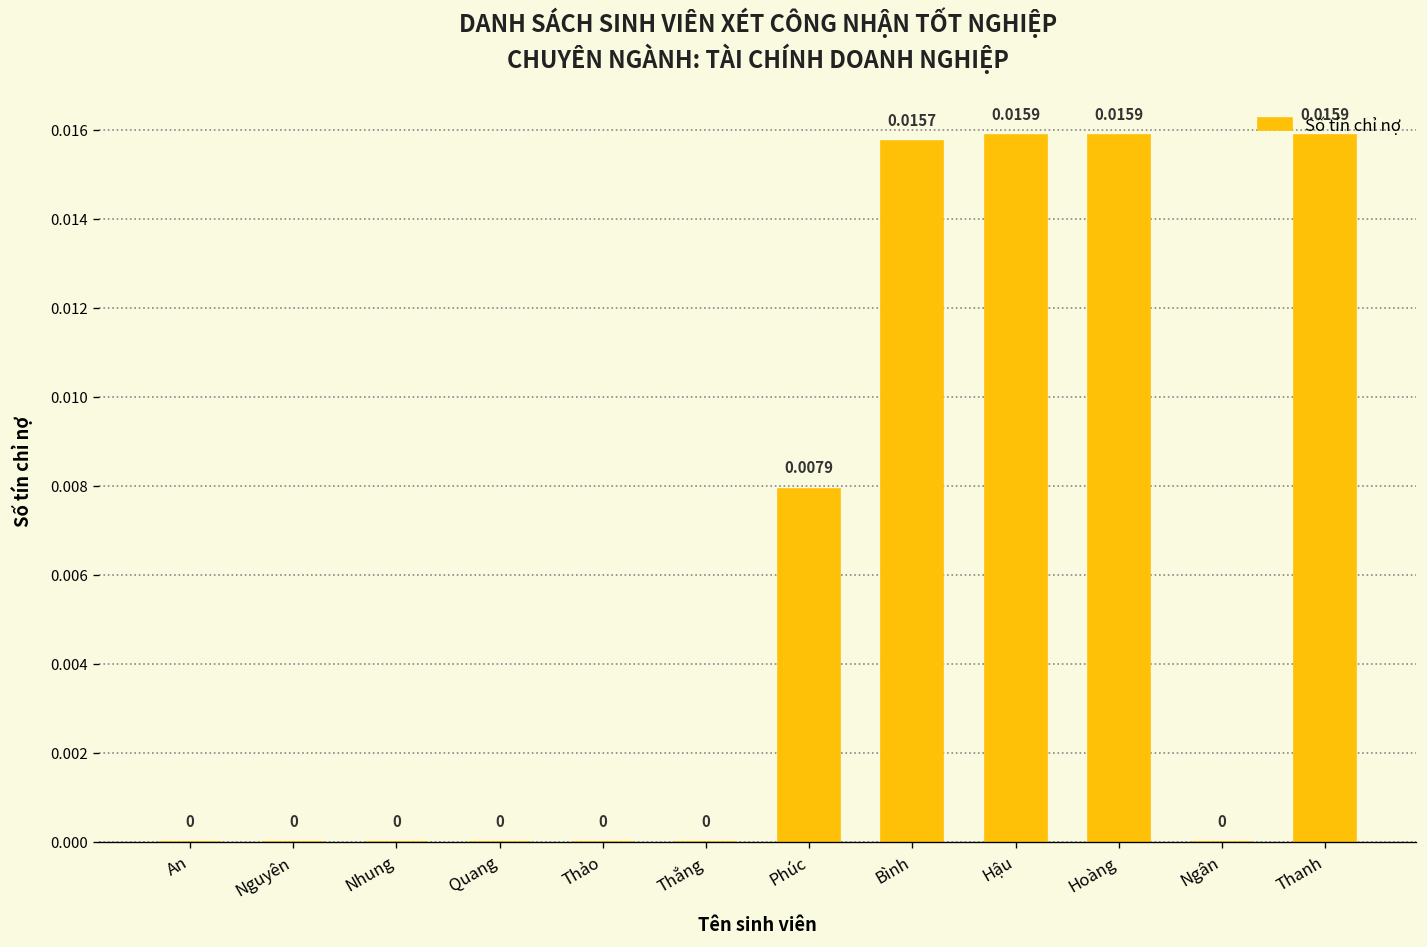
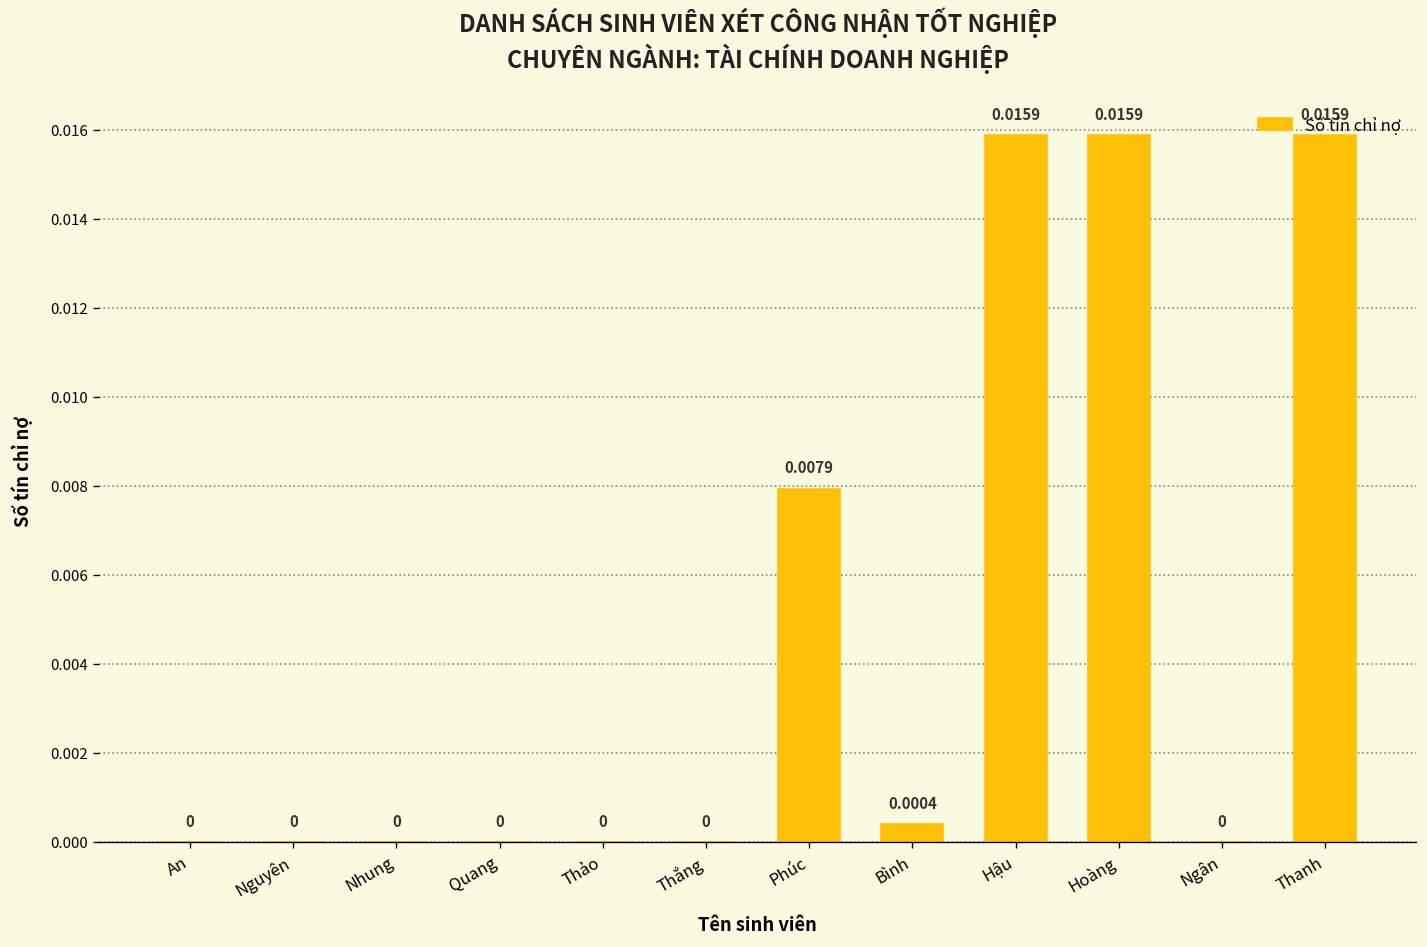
  {
    "An": 0,
    "Nguyên": 0,
    "Nhung": 0,
    "Quang": 0,
    "Thảo": 0,
    "Thắng": 0,
    "Phúc": 0.0079,
-   "Bình": 0.0157,
+   "Bình": 0.0004,
    "Hậu": 0.0159,
    "Hoàng": 0.0159,
    "Ngân": 0,
    "Thanh": 0.0159
  }
